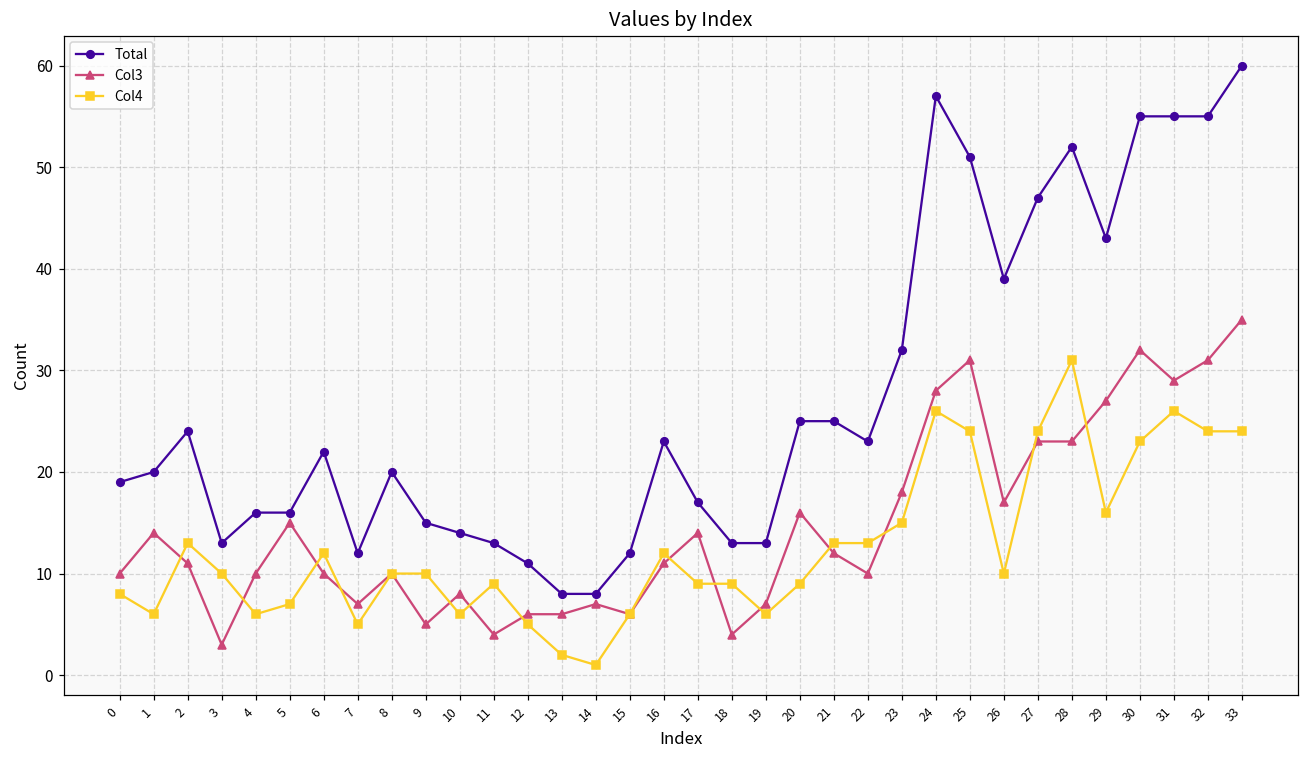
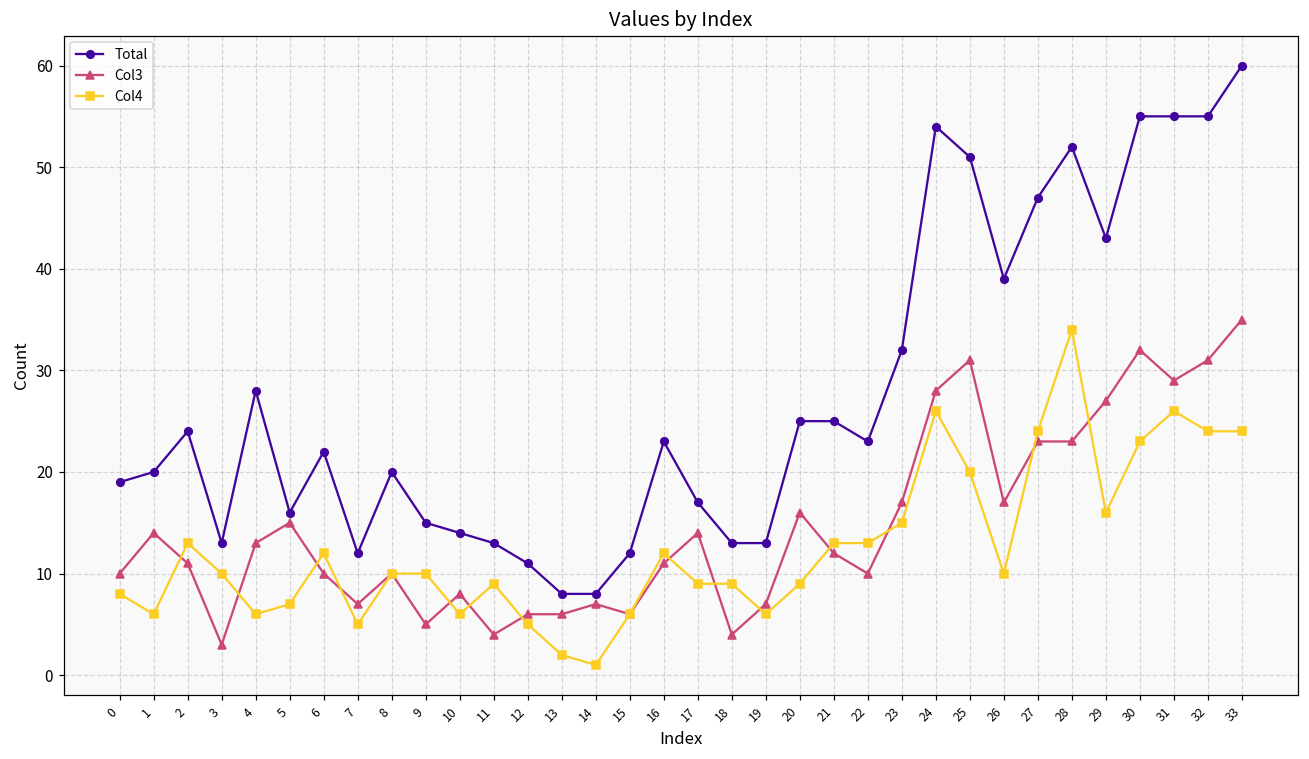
  {
    "Total": {
      "0": 19,
      "1": 20,
      "2": 24,
      "3": 13,
-     "4": 16,
+     "4": 28,
      "5": 16,
      "6": 22,
      "7": 12,
      "8": 20,
      "9": 15,
      "10": 14,
      "11": 13,
      "12": 11,
      "13": 8,
      "14": 8,
      "15": 12,
      "16": 23,
      "17": 17,
      "18": 13,
      "19": 13,
      "20": 25,
      "21": 25,
      "22": 23,
      "23": 32,
-     "24": 57,
+     "24": 54,
      "25": 51,
      "26": 39,
      "27": 47,
      "28": 52,
      "29": 43,
      "30": 55,
      "31": 55,
      "32": 55,
      "33": 60
    },
    "Col3": {
      "0": 10,
      "1": 14,
      "2": 11,
      "3": 3,
-     "4": 10,
+     "4": 13,
      "5": 15,
      "6": 10,
      "7": 7,
      "9": 5,
      "10": 8,
      "11": 4,
      "12": 6,
      "13": 6,
      "14": 7,
      "16": 11,
      "17": 14,
      "18": 4,
      "19": 7,
      "20": 16,
      "21": 12,
      "22": 10,
-     "23": 18,
+     "23": 17,
      "24": 28,
      "25": 31,
      "26": 17,
      "27": 23,
      "28": 23,
      "29": 27,
      "30": 32,
      "31": 29,
      "32": 31,
      "33": 35
    },
    "Col4": {
      "0": 8,
      "1": 6,
      "2": 13,
      "3": 10,
      "4": 6,
      "5": 7,
      "6": 12,
      "7": 5,
      "9": 10,
      "10": 6,
      "11": 9,
      "12": 5,
      "13": 2,
      "14": 1,
      "16": 12,
      "17": 9,
      "18": 9,
      "19": 6,
      "20": 9,
      "21": 13,
      "22": 13,
      "23": 15,
      "24": 26,
-     "25": 24,
+     "25": 20,
      "26": 10,
      "27": 24,
-     "28": 31,
+     "28": 34,
      "29": 16,
      "30": 23,
      "31": 26,
      "32": 24,
      "33": 24
    }
  }
